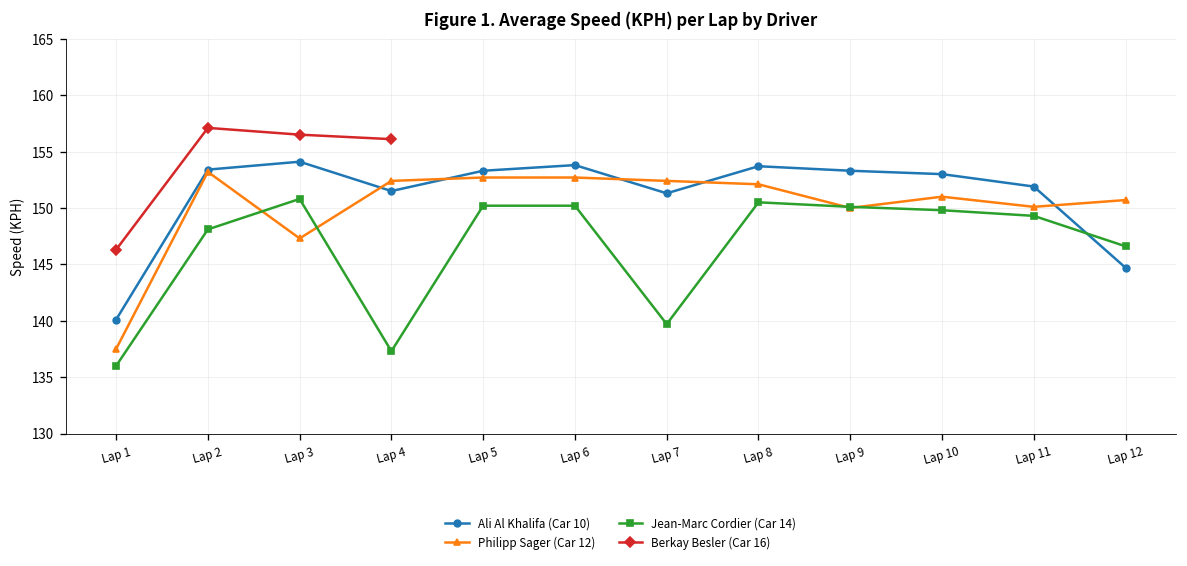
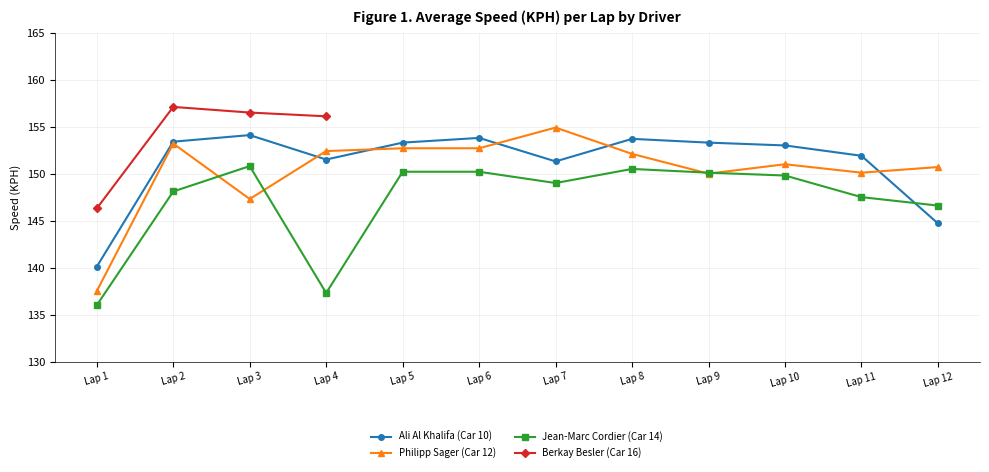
  {
    "Ali Al Khalifa (Car 10)": {
      "Lap 1": 140,
      "Lap 3": 154,
      "Lap 4": 152,
      "Lap 5": 153,
      "Lap 6": 154,
      "Lap 7": 151,
      "Lap 8": 154,
      "Lap 9": 153,
      "Lap 10": 153,
      "Lap 11": 152,
      "Lap 12": 145
    },
    "Philipp Sager (Car 12)": {
      "Lap 1": 138,
      "Lap 3": 147,
      "Lap 4": 152,
      "Lap 5": 153,
      "Lap 6": 153,
-     "Lap 7": 152,
+     "Lap 7": 155,
      "Lap 8": 152,
      "Lap 10": 151,
      "Lap 11": 150,
      "Lap 12": 151
    },
    "Jean-Marc Cordier (Car 14)": {
      "Lap 1": 136,
      "Lap 2": 148,
      "Lap 3": 151,
      "Lap 4": 137,
      "Lap 5": 150,
      "Lap 6": 150,
-     "Lap 7": 140,
+     "Lap 7": 149,
      "Lap 8": 151,
      "Lap 10": 150,
-     "Lap 11": 149,
+     "Lap 11": 148,
      "Lap 12": 147
    },
    "Berkay Besler (Car 16)": {
      "Lap 1": 146,
      "Lap 2": 157,
      "Lap 3": 157,
      "Lap 4": 156
    }
  }
